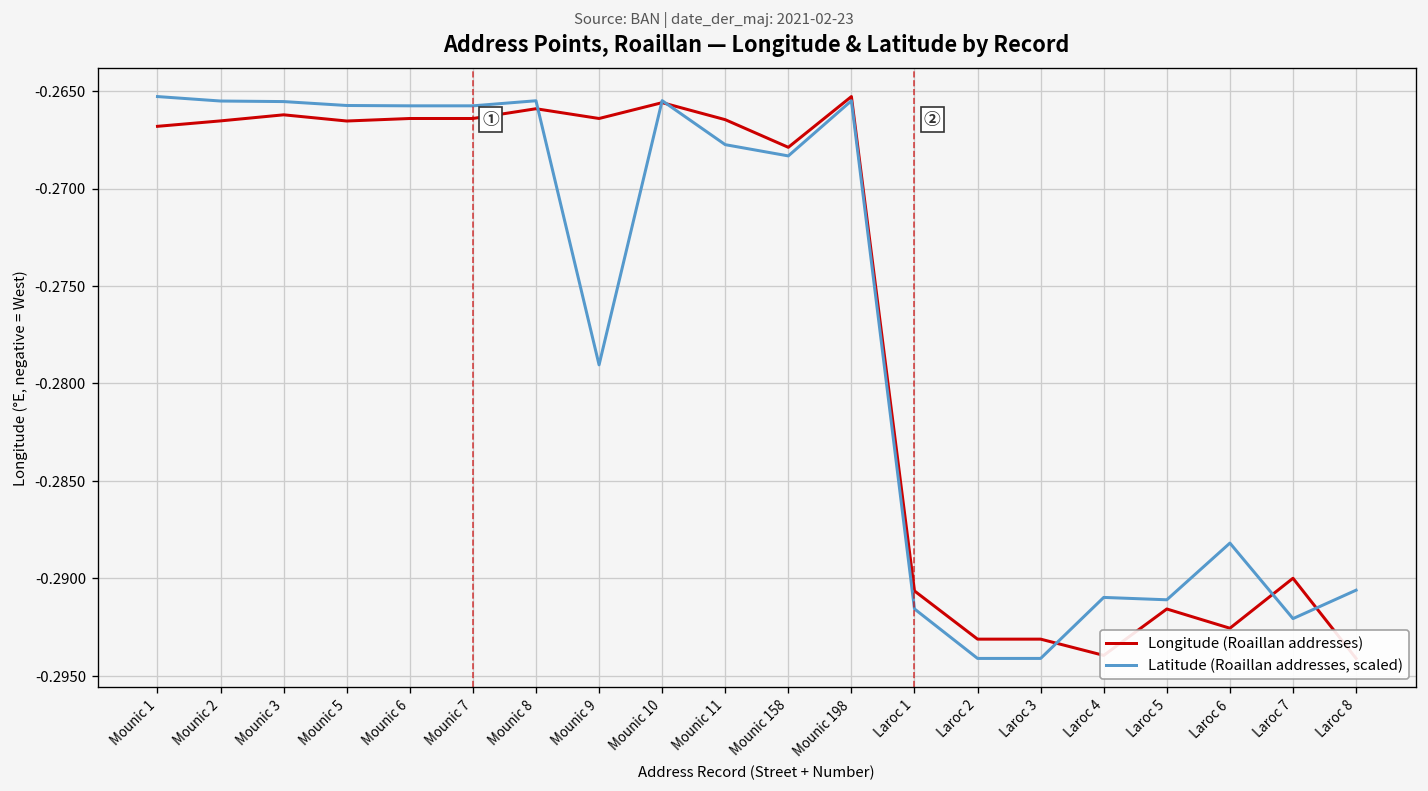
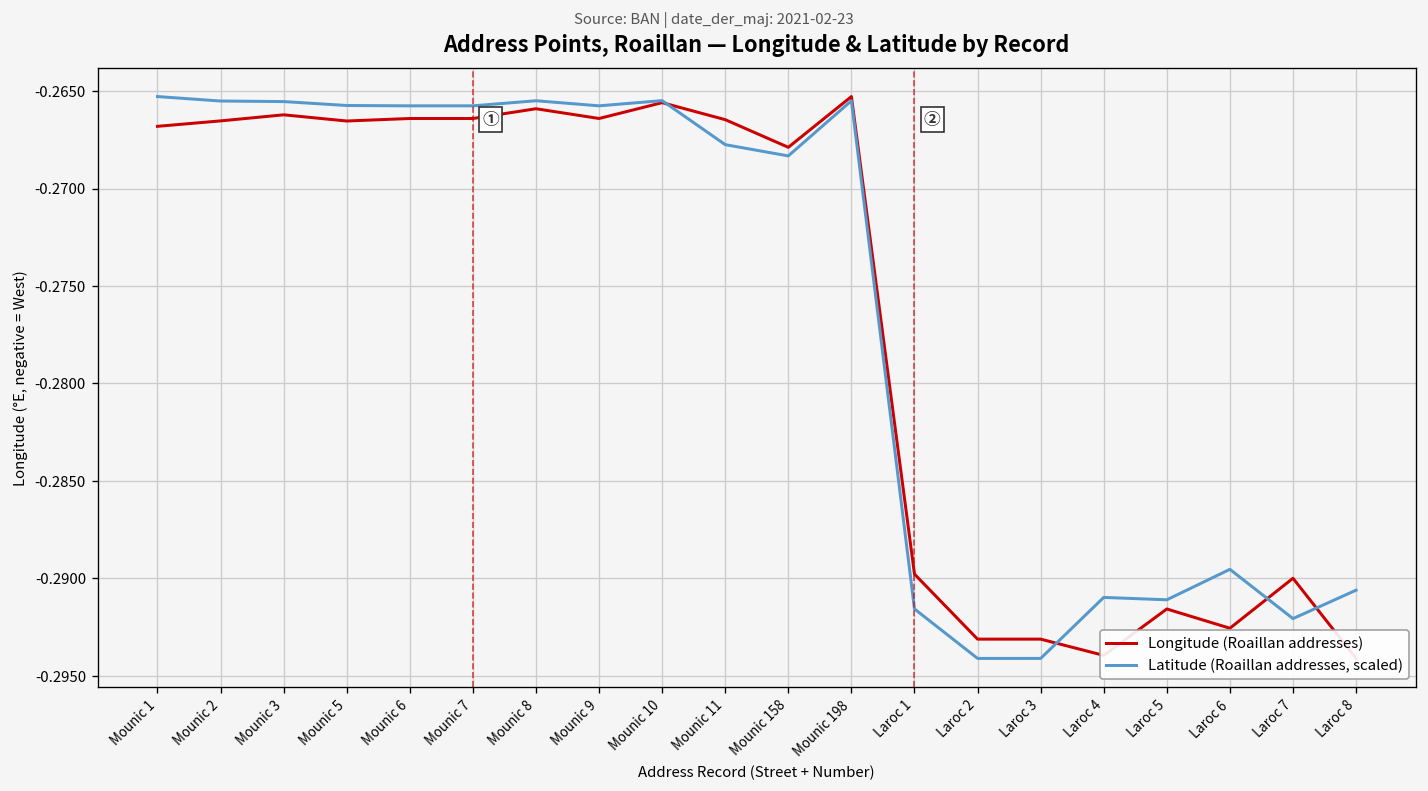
  {
    "Longitude (Roaillan addresses)": {
      "Mounic 1": -0.2668,
      "Mounic 2": -0.2665,
      "Mounic 3": -0.2662,
      "Mounic 5": -0.2665,
      "Mounic 6": -0.2664,
      "Mounic 7": -0.2664,
      "Mounic 8": -0.2659,
      "Mounic 9": -0.2664,
      "Mounic 11": -0.2665,
      "Mounic 158": -0.2679,
      "Mounic 198": -0.2653,
-     "Laroc 1": -0.2907,
+     "Laroc 1": -0.2898,
      "Laroc 2": -0.2931,
      "Laroc 3": -0.2931,
      "Laroc 5": -0.2916,
      "Laroc 7": -0.2900
    },
    "Latitude (Roaillan addresses, scaled)": {
      "Mounic 1": -0.2653,
      "Mounic 2": -0.2655,
      "Mounic 3": -0.2655,
      "Mounic 5": -0.2657,
      "Mounic 6": -0.2658,
      "Mounic 7": -0.2658,
      "Mounic 8": -0.2655,
-     "Mounic 9": -0.2790,
+     "Mounic 9": -0.2658,
      "Mounic 11": -0.2677,
      "Mounic 158": -0.2683,
      "Mounic 198": -0.2655,
      "Laroc 1": -0.2916,
      "Laroc 2": -0.2941,
      "Laroc 3": -0.2941,
      "Laroc 4": -0.2910,
      "Laroc 5": -0.2911,
-     "Laroc 6": -0.2882,
+     "Laroc 6": -0.2895,
      "Laroc 7": -0.2921,
      "Laroc 8": -0.2906
    }
  }
